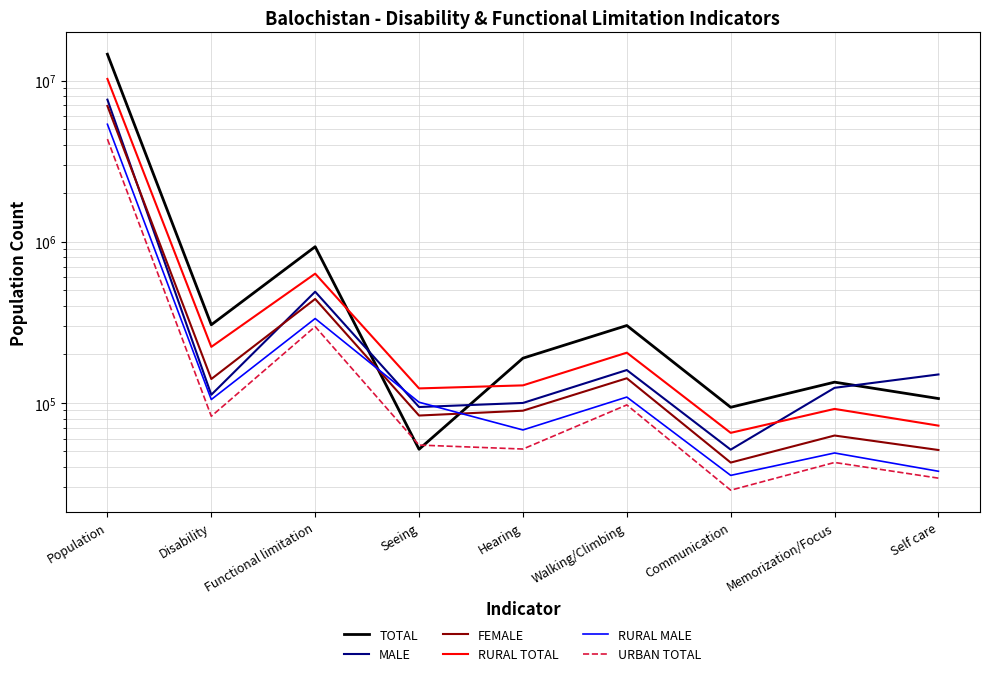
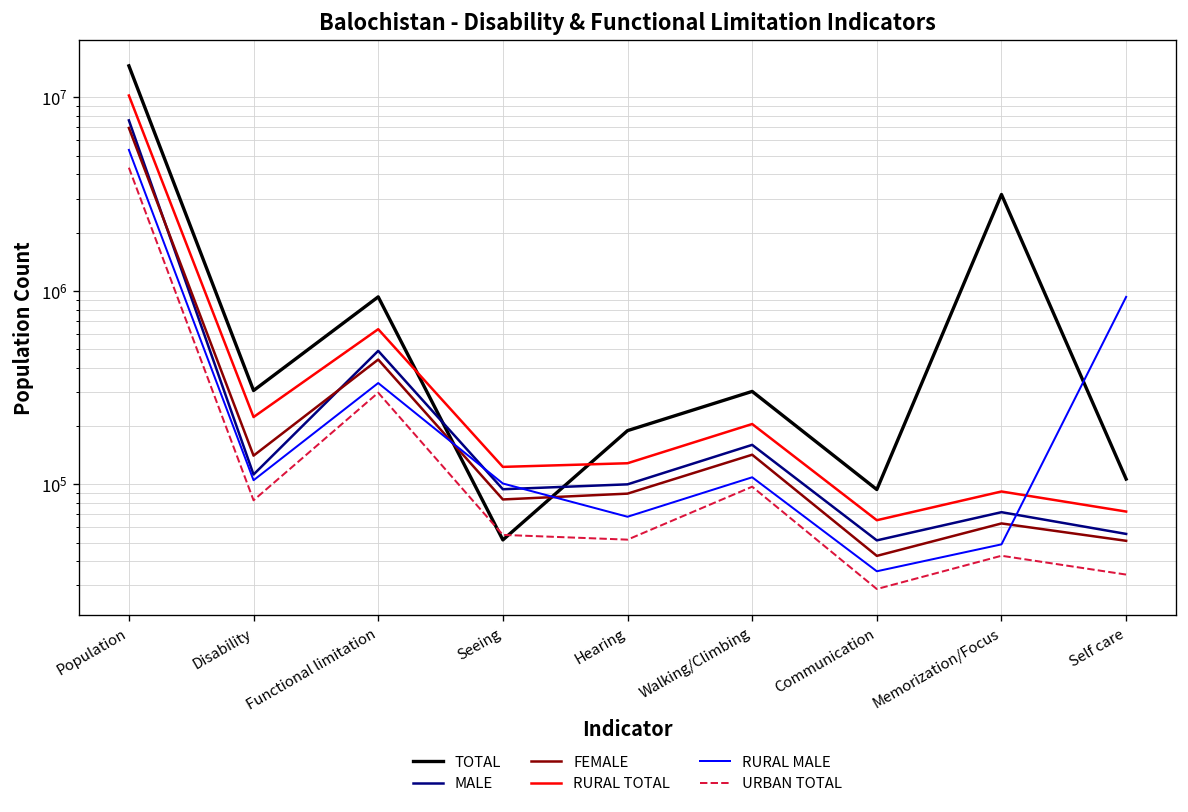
  {
    "TOTAL": {
      "Population": 15000000,
      "Disability": 310000,
      "Functional limitation": 900000,
      "Seeing": 52000,
      "Hearing": 190000,
      "Walking/Climbing": 300000,
      "Communication": 90000,
-     "Memorization/Focus": 130000,
+     "Memorization/Focus": 3100000,
      "Self care": 110000
    },
    "MALE": {
      "Population": 8000000,
      "Disability": 110000,
      "Functional limitation": 490000,
      "Seeing": 90000,
      "Hearing": 100000,
      "Walking/Climbing": 160000,
      "Communication": 51000,
-     "Memorization/Focus": 120000,
-     "Self care": 150000
+     "Memorization/Focus": 70000,
+     "Self care": 55000
    },
    "FEMALE": {
      "Population": 7000000,
      "Disability": 140000,
      "Functional limitation": 440000,
      "Seeing": 80000,
      "Hearing": 90000,
      "Walking/Climbing": 140000,
      "Communication": 43000,
      "Memorization/Focus": 63000,
      "Self care": 51000
    },
    "RURAL TOTAL": {
      "Population": 10000000,
      "Disability": 220000,
      "Functional limitation": 630000,
      "Seeing": 120000,
      "Hearing": 130000,
      "Walking/Climbing": 200000,
      "Communication": 65000,
      "Memorization/Focus": 90000,
      "Self care": 70000
    },
    "RURAL MALE": {
      "Population": 5400000,
      "Disability": 100000,
      "Functional limitation": 330000,
      "Seeing": 100000,
      "Hearing": 68000,
      "Walking/Climbing": 110000,
      "Communication": 36000,
      "Memorization/Focus": 49000,
-     "Self care": 38000
+     "Self care": 900000
    },
    "URBAN TOTAL": {
      "Population": 4300000,
      "Disability": 80000,
      "Functional limitation": 300000,
      "Seeing": 55000,
      "Hearing": 52000,
      "Walking/Climbing": 100000,
      "Communication": 29000,
      "Memorization/Focus": 43000,
      "Self care": 34000
    }
  }
